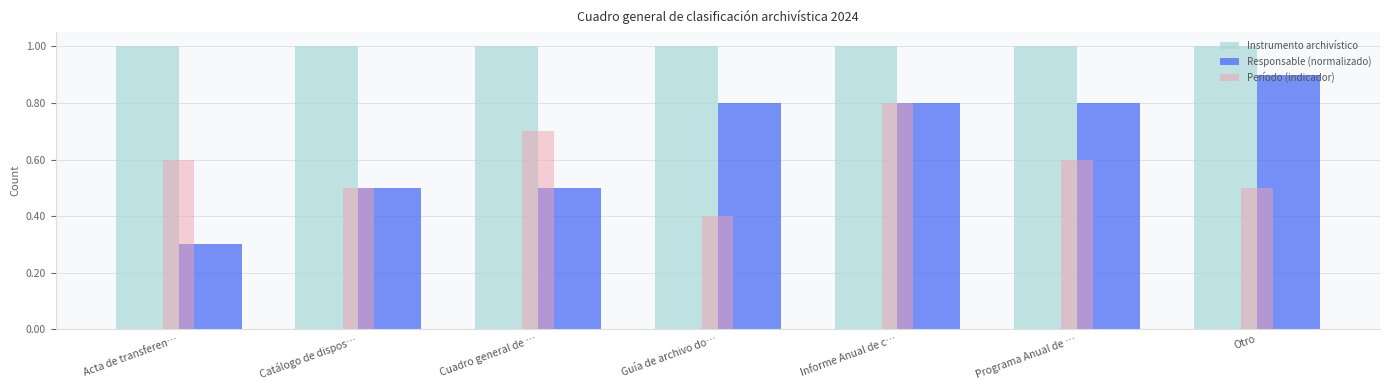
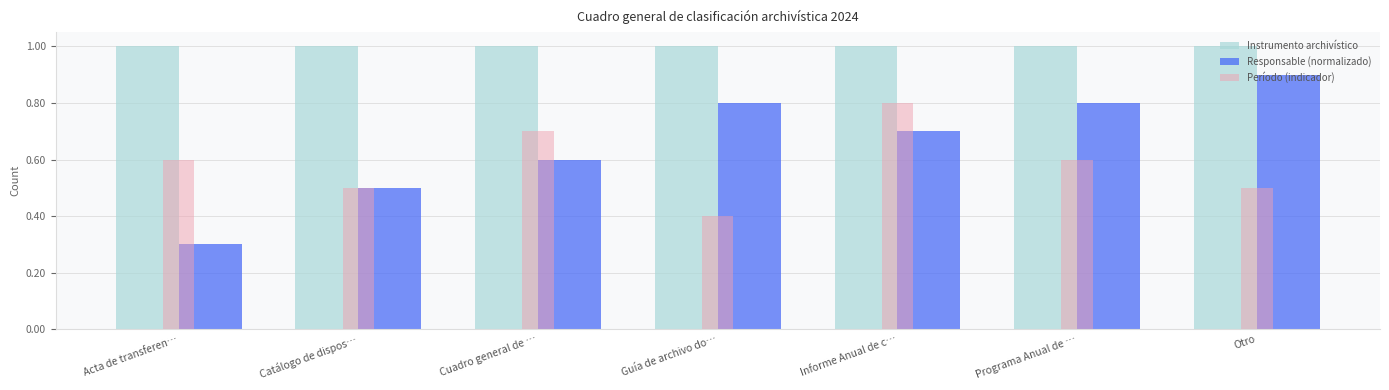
  {
    "Instrumento archivístico": {
      "Acta de transferen…": 1.00,
      "Catálogo de dispos…": 1.00,
      "Cuadro general de …": 1.00,
      "Guía de archivo do…": 1.00,
      "Informe Anual de c…": 1.00,
      "Programa Anual de …": 1.00,
      "Otro": 1.00
    },
    "Responsable (normalizado)": {
      "Acta de transferen…": 0.30,
      "Catálogo de dispos…": 0.50,
-     "Cuadro general de …": 0.50,
+     "Cuadro general de …": 0.60,
      "Guía de archivo do…": 0.80,
-     "Informe Anual de c…": 0.80,
+     "Informe Anual de c…": 0.70,
      "Programa Anual de …": 0.80,
      "Otro": 0.90
    },
    "Período (indicador)": {
      "Acta de transferen…": 0.60,
      "Catálogo de dispos…": 0.50,
      "Cuadro general de …": 0.70,
      "Guía de archivo do…": 0.40,
      "Informe Anual de c…": 0.80,
      "Programa Anual de …": 0.60,
      "Otro": 0.50
    }
  }
